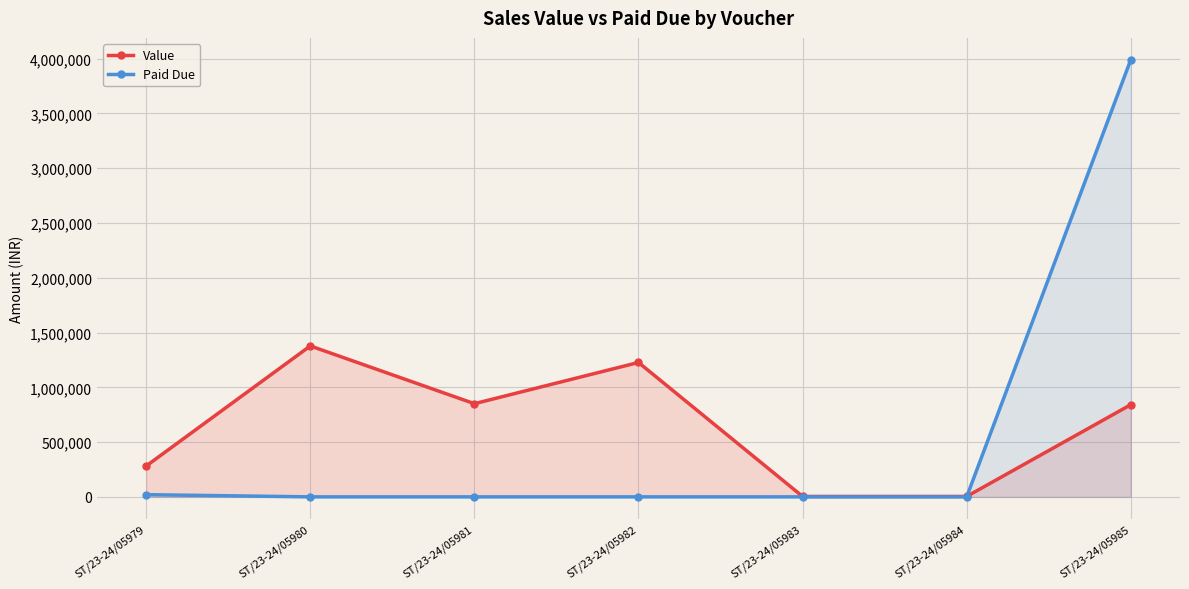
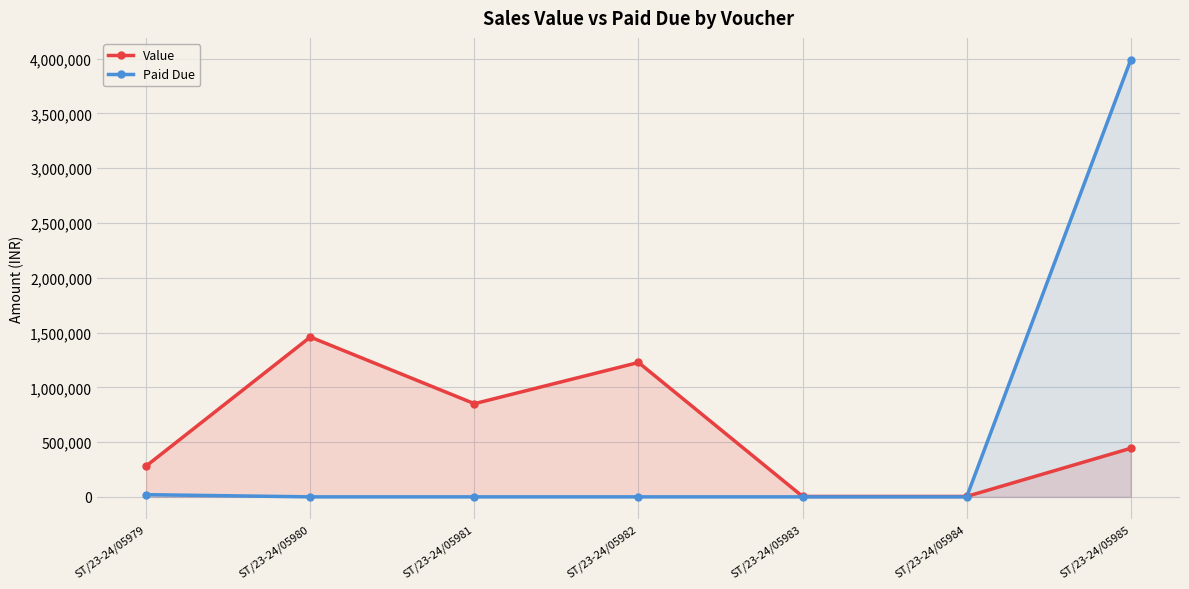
  {
    "Value": {
      "ST/23-24/05979": "280,000",
-     "ST/23-24/05980": "1,380,000",
+     "ST/23-24/05980": "1,460,000",
      "ST/23-24/05981": "850,000",
      "ST/23-24/05982": "1,230,000",
-     "ST/23-24/05985": "840,000"
+     "ST/23-24/05985": "440,000"
    },
    "Paid Due": {
      "ST/23-24/05979": "20,000",
      "ST/23-24/05980": "0",
      "ST/23-24/05981": "0",
      "ST/23-24/05982": "0",
      "ST/23-24/05985": "3,990,000"
    }
  }
